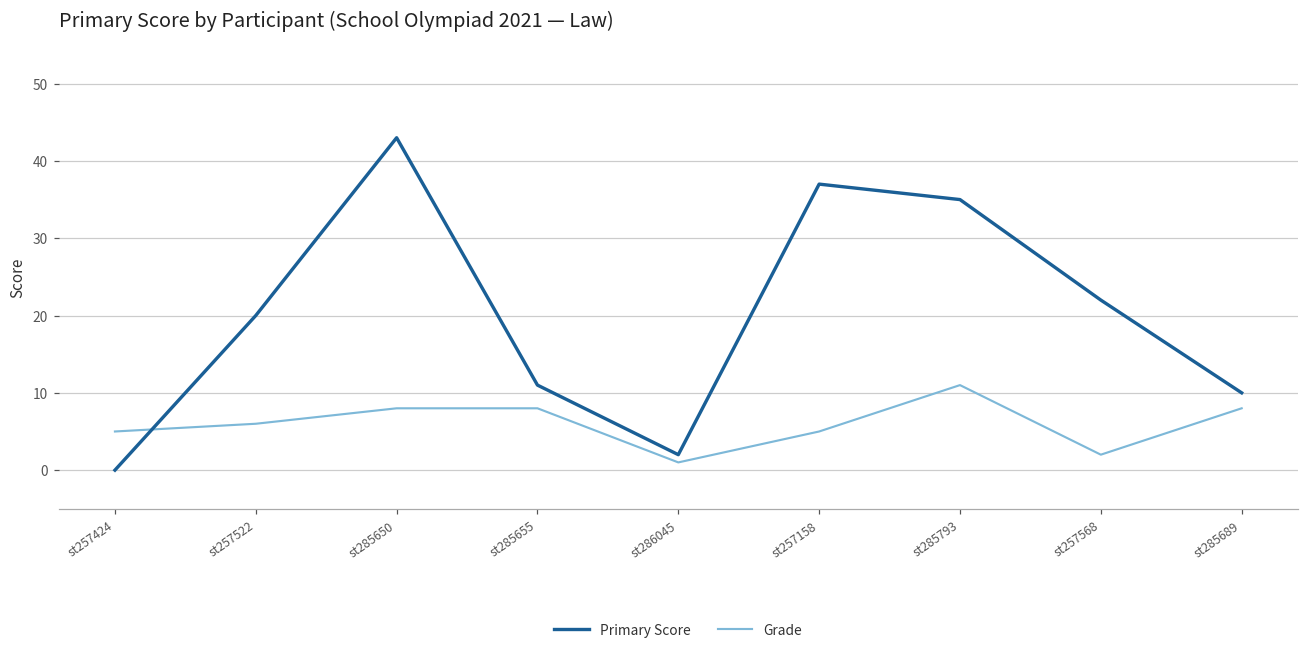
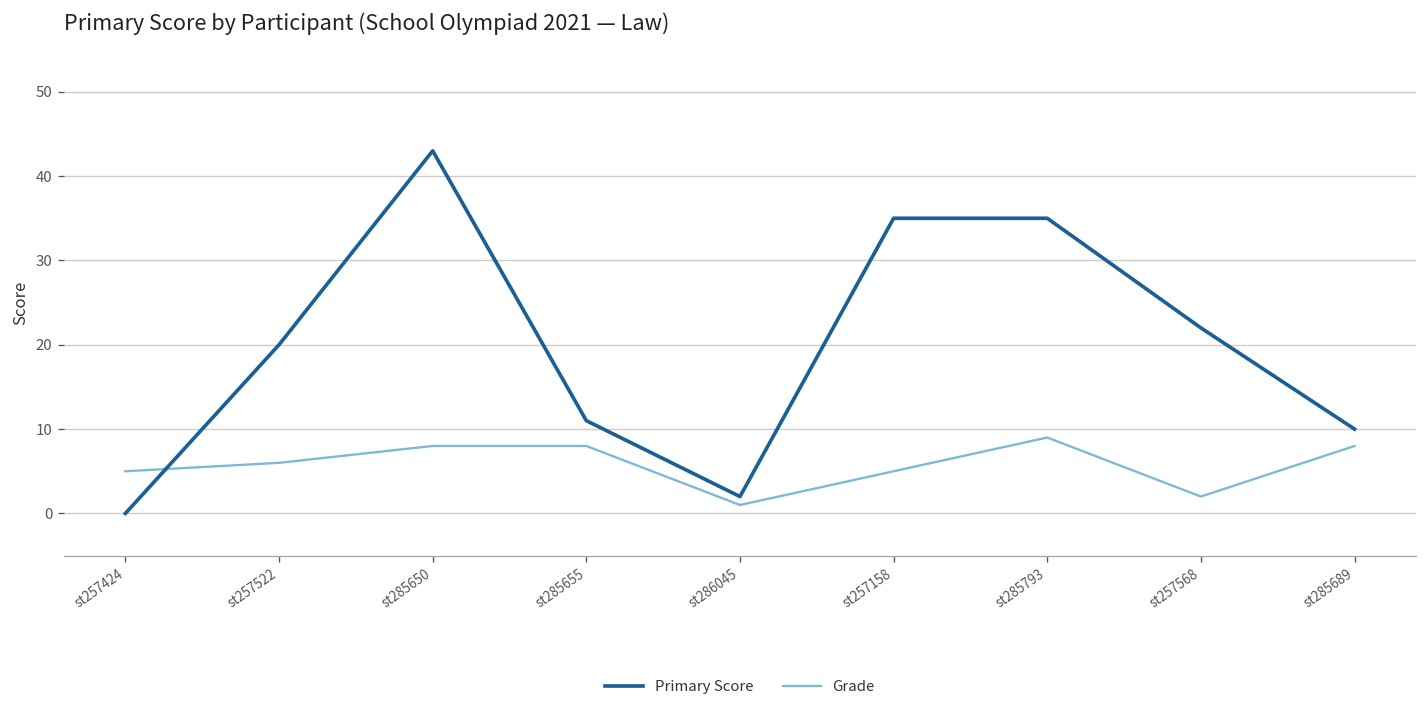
  {
    "Primary Score": {
      "st257424": 0,
      "st257522": 20,
      "st285650": 43,
      "st285655": 11,
      "st286045": 2,
-     "st257158": 37,
+     "st257158": 35,
      "st285793": 35,
      "st257568": 22,
      "st285689": 10
    },
    "Grade": {
      "st257424": 5,
      "st257522": 6,
      "st285650": 8,
      "st285655": 8,
      "st286045": 1,
      "st257158": 5,
-     "st285793": 11,
+     "st285793": 9,
      "st257568": 2,
      "st285689": 8
    }
  }
